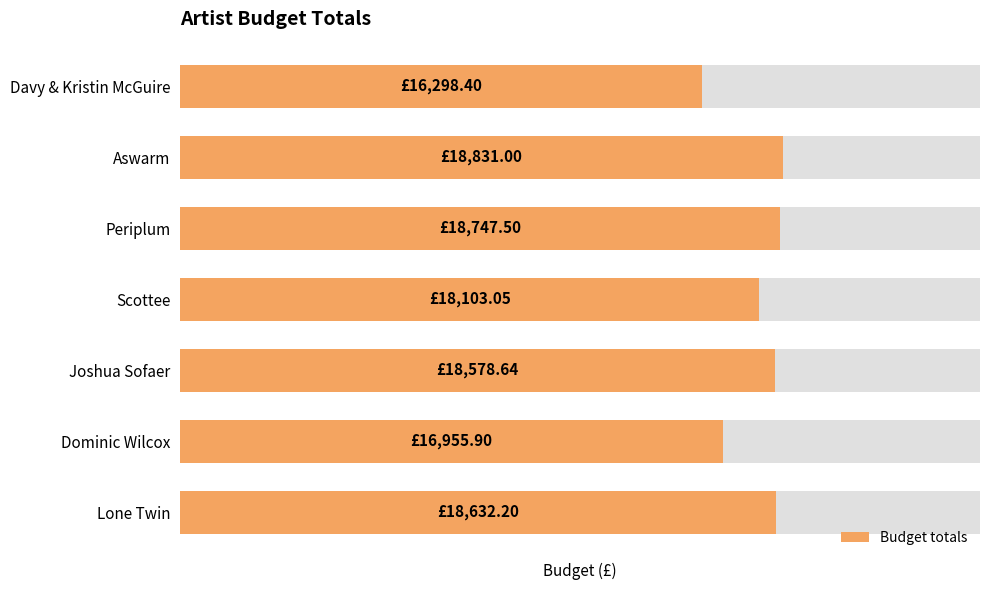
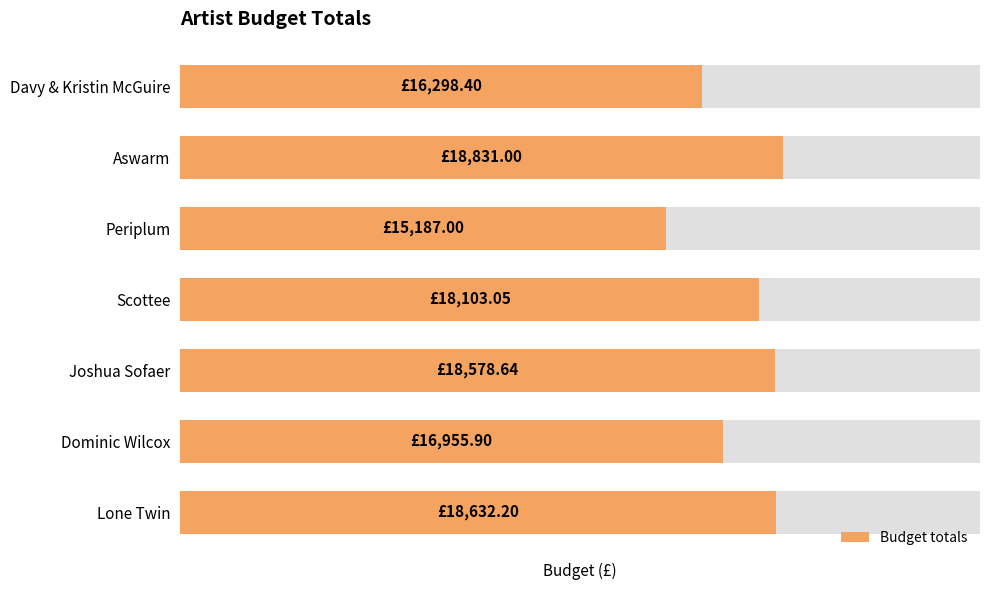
  {
    "Budget totals": {
-     "Periplum": "£18,747.50"
+     "Periplum": "£15,187.00"
    }
  }
